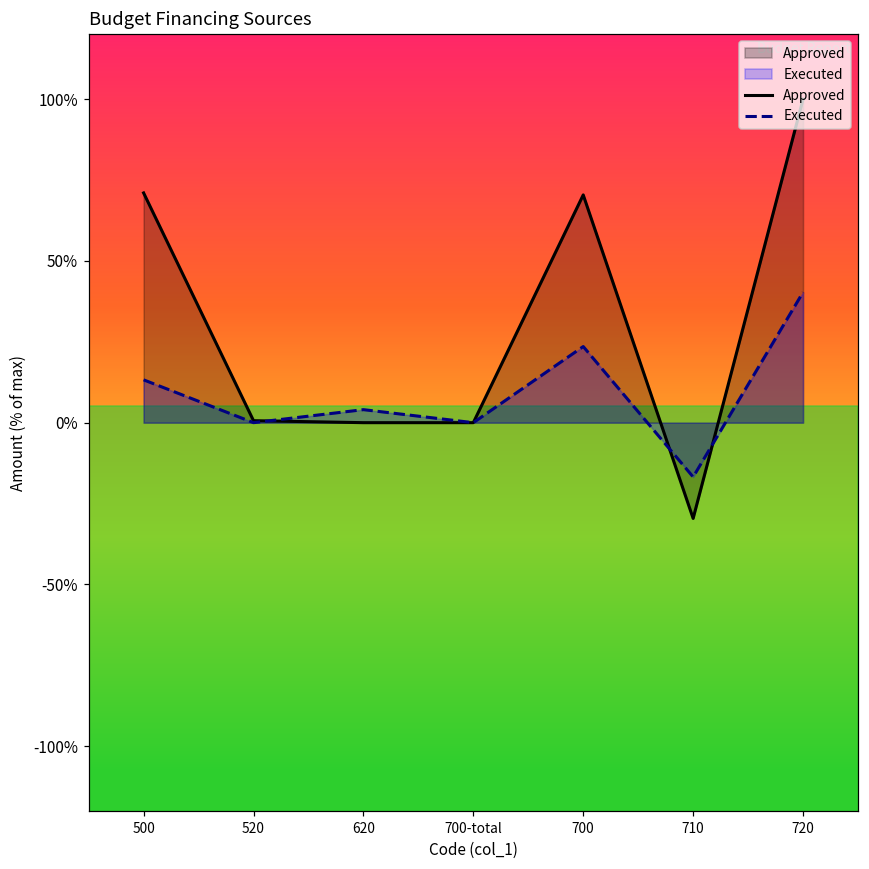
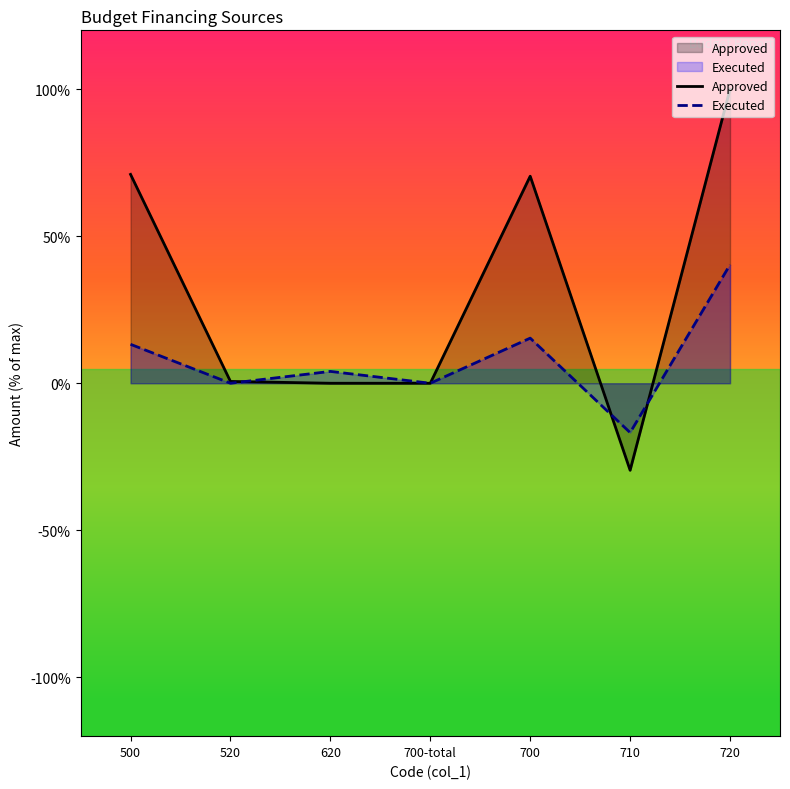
  {
    "Executed": {
-     "700": "24%"
+     "700": "15%"
    }
  }
